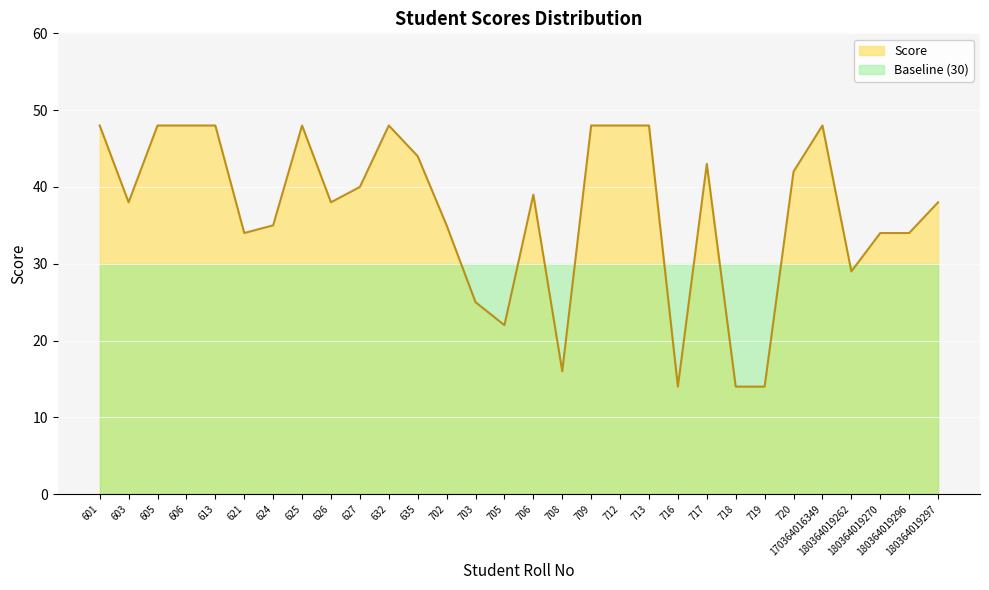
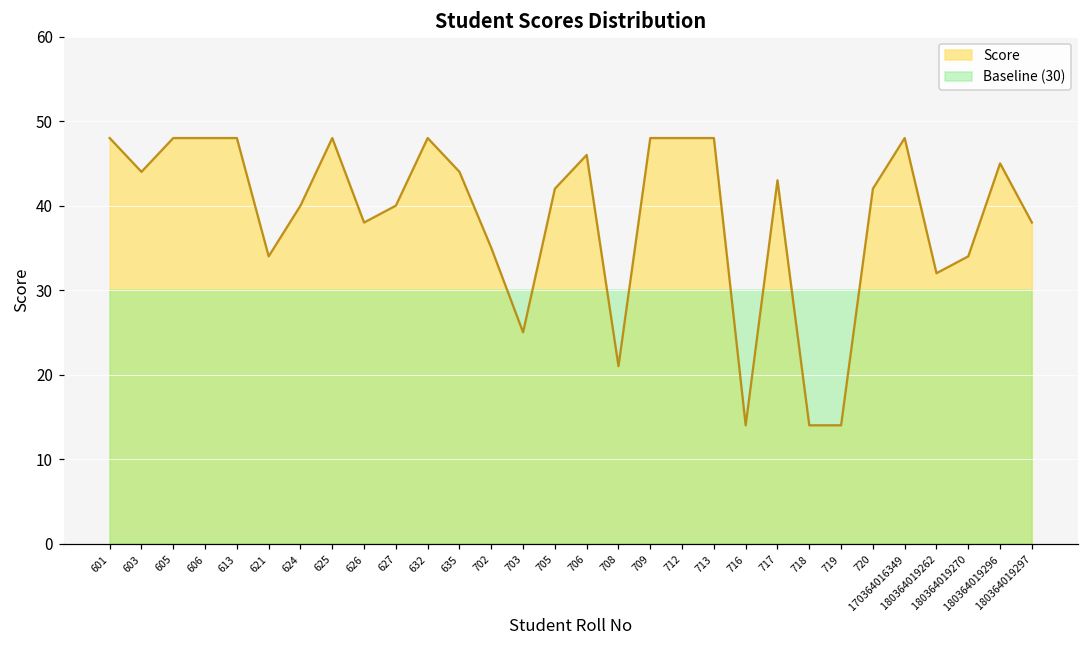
  {
    "Score": {
      "601": 48,
-     "603": 38,
+     "603": 44,
      "605": 48,
      "606": 48,
      "613": 48,
      "621": 34,
-     "624": 35,
+     "624": 40,
      "625": 48,
      "626": 38,
      "627": 40,
      "632": 48,
      "635": 44,
      "702": 35,
      "703": 25,
-     "705": 22,
-     "706": 39,
-     "708": 16,
+     "705": 42,
+     "706": 46,
+     "708": 21,
      "709": 48,
      "712": 48,
      "713": 48,
      "716": 14,
      "717": 43,
      "718": 14,
      "719": 14,
      "720": 42,
      "170364016349": 48,
-     "180364019262": 29,
+     "180364019262": 32,
      "180364019270": 34,
-     "180364019296": 34,
+     "180364019296": 45,
      "180364019297": 38
    },
    "Baseline (30)": {
      "601": 30,
      "603": 30,
      "605": 30,
      "606": 30,
      "613": 30,
      "621": 30,
      "624": 30,
      "625": 30,
      "626": 30,
      "627": 30,
      "632": 30,
      "635": 30,
      "702": 30,
      "703": 30,
      "705": 30,
      "706": 30,
      "708": 30,
      "709": 30,
      "712": 30,
      "713": 30,
      "716": 30,
      "717": 30,
      "718": 30,
      "719": 30,
      "720": 30,
      "170364016349": 30,
      "180364019262": 30,
      "180364019270": 30,
      "180364019296": 30,
      "180364019297": 30
    }
  }
